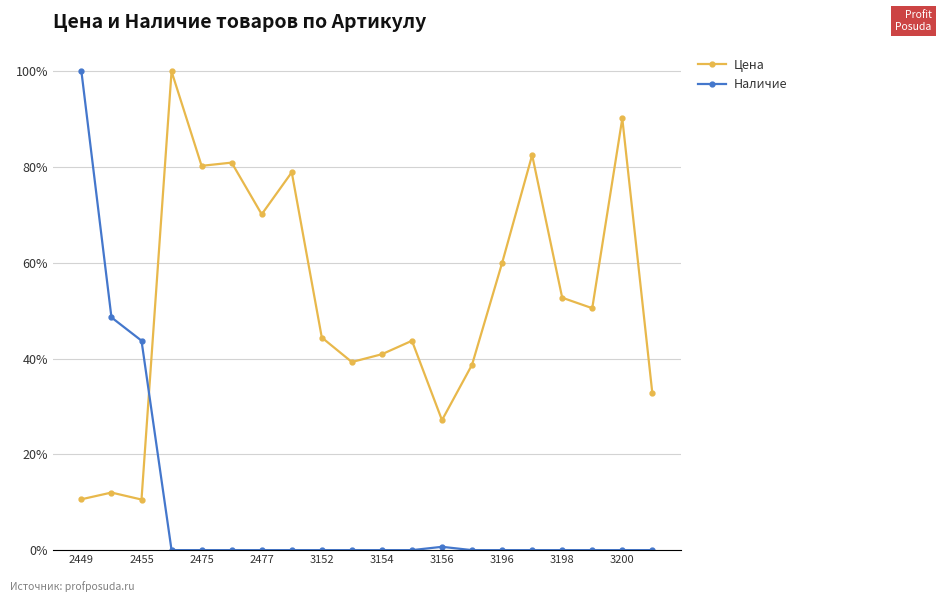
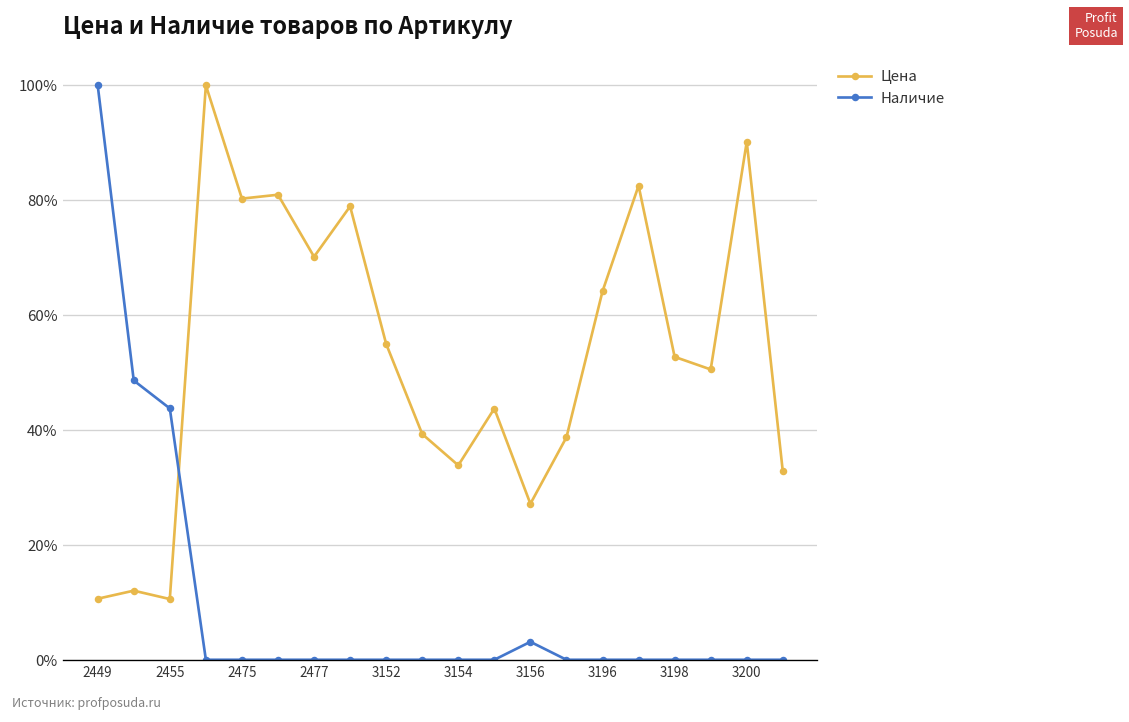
  {
    "Цена": {
      "2449": "11%",
      "2455": "11%",
      "2475": "80%",
      "2477": "70%",
-     "3152": "44%",
-     "3154": "41%",
+     "3152": "55%",
+     "3154": "34%",
      "3156": "27%",
-     "3196": "60%",
+     "3196": "64%",
      "3198": "53%",
      "3200": "90%"
    },
    "Наличие": {
      "2449": "100%",
      "2455": "44%",
      "2475": "0%",
      "2477": "0%",
      "3152": "0%",
      "3154": "0%",
-     "3156": "1%",
+     "3156": "3%",
      "3196": "0%",
      "3198": "0%",
      "3200": "0%"
    }
  }
